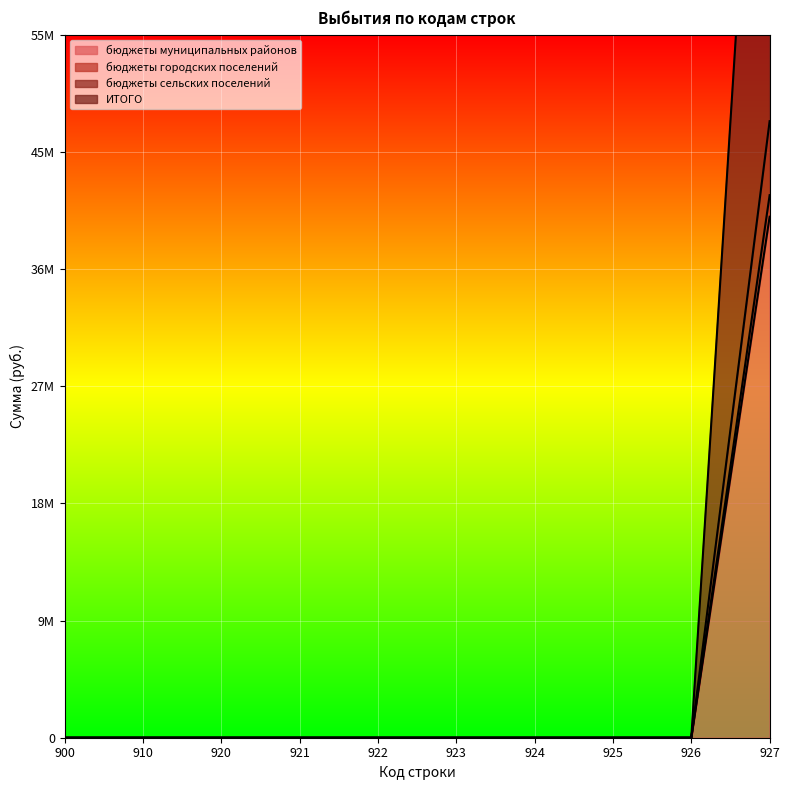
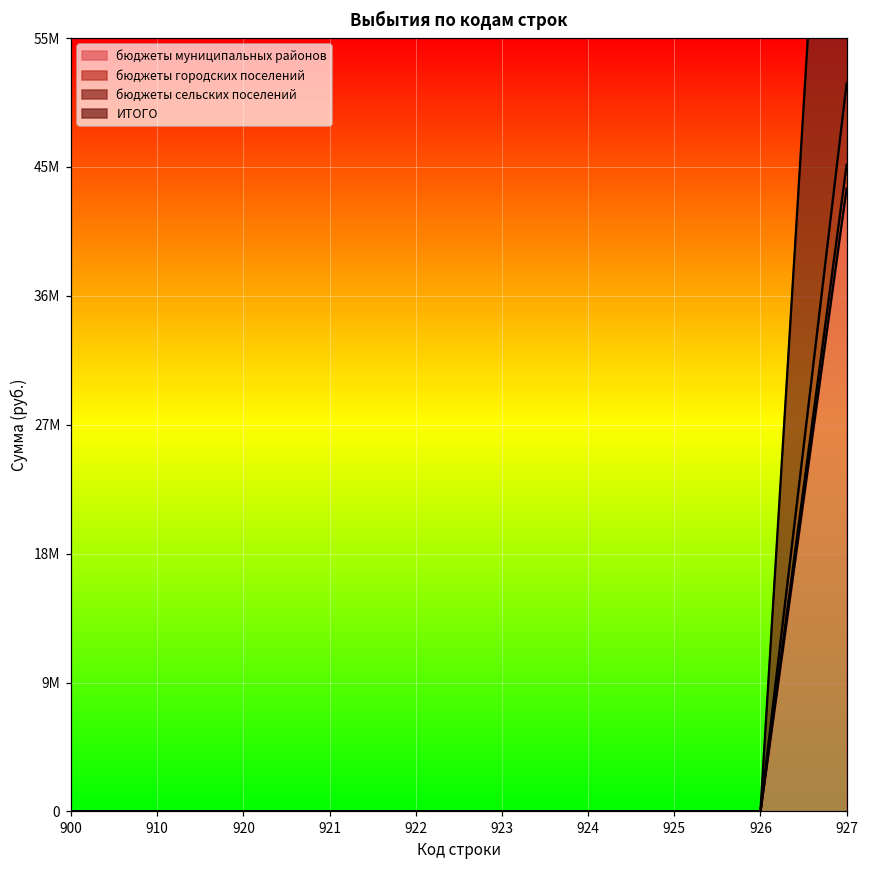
  {
    "бюджеты муниципальных районов": {
-     "927": 40800000
+     "927": 44300000
    }
  }
